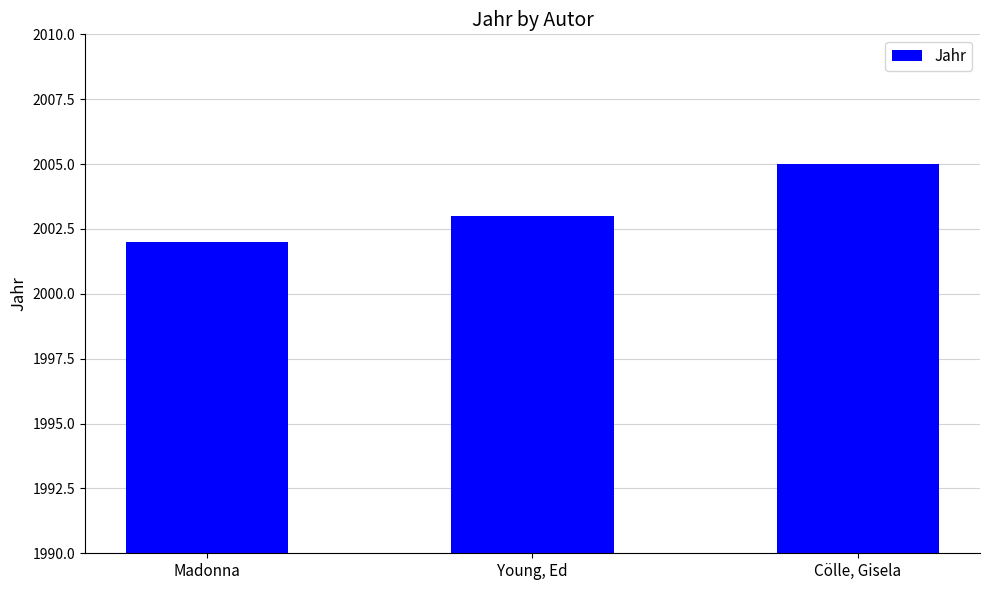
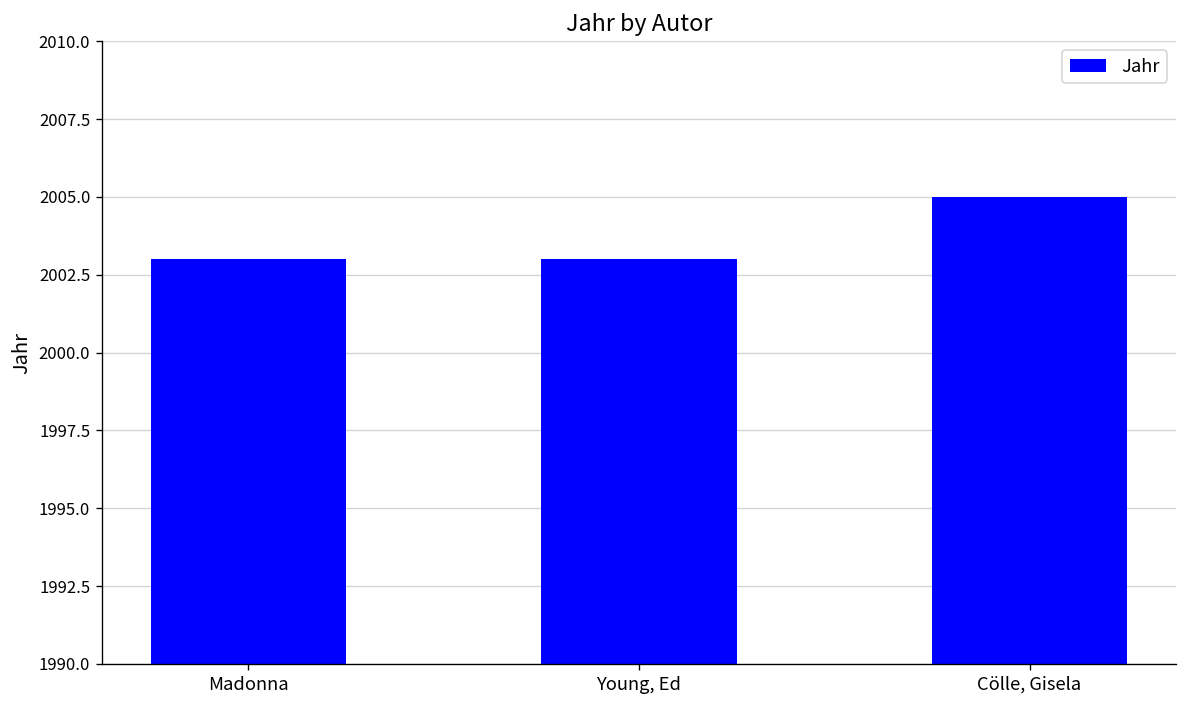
  {
-   "Madonna": 2002,
+   "Madonna": 2003,
    "Young, Ed": 2003,
    "Cölle, Gisela": 2005
  }
